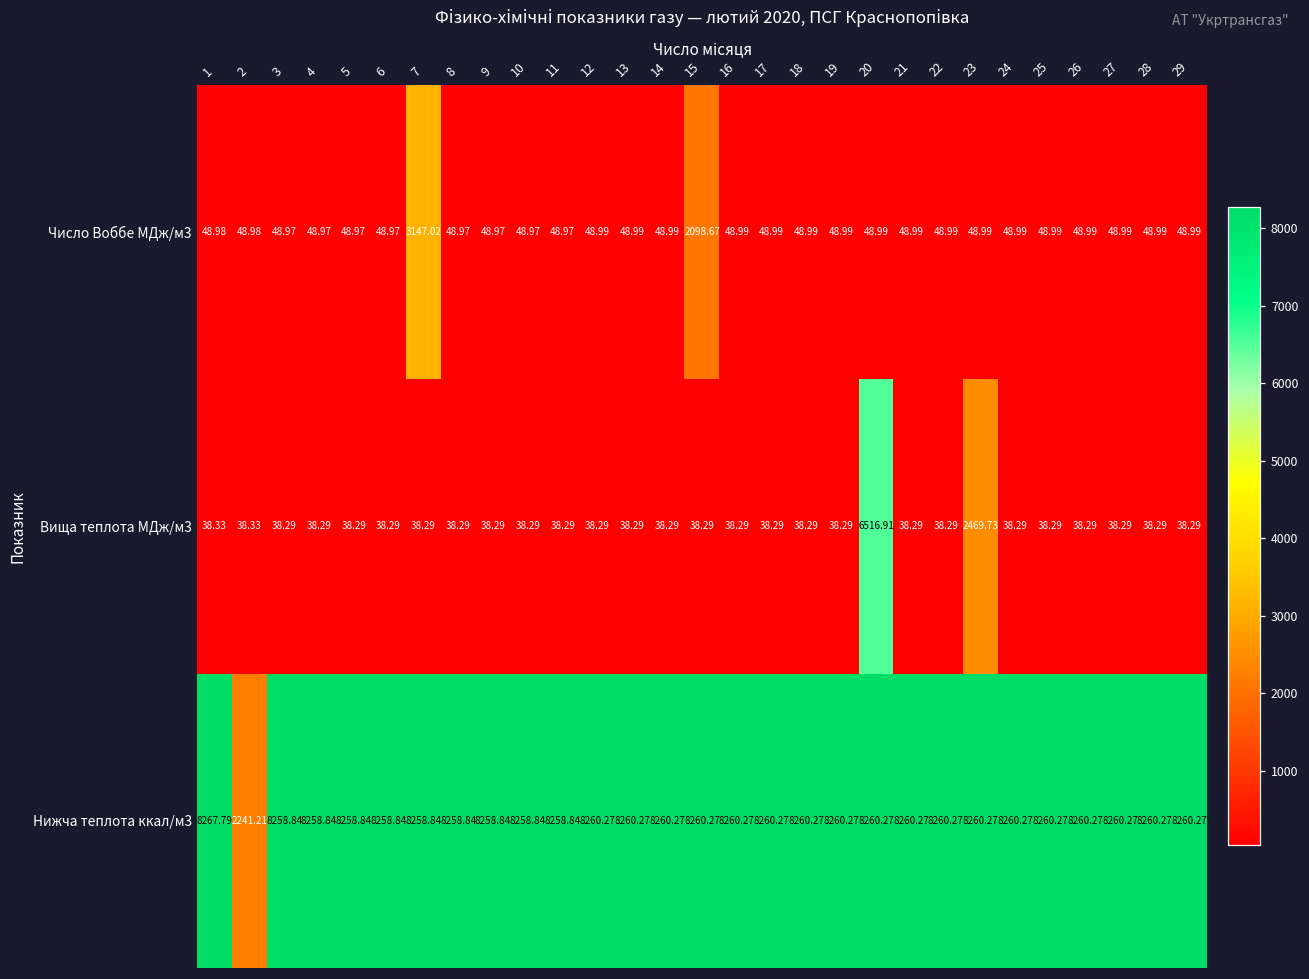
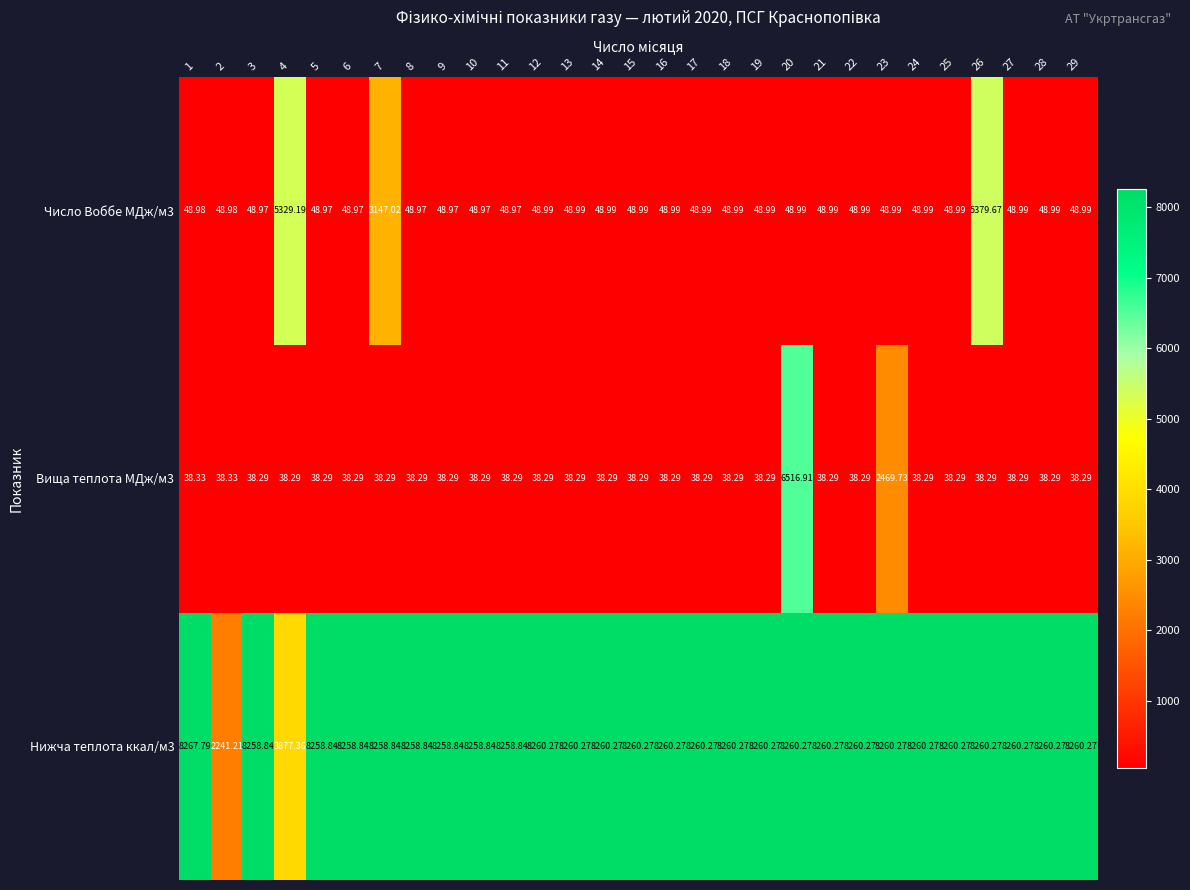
  {
    "Число Воббе МДж/м3": {
      "1": 48.98,
      "2": 48.98,
      "3": 48.97,
-     "4": 48.97,
+     "4": 5329.19,
      "5": 48.97,
      "6": 48.97,
      "7": 3147.02,
      "8": 48.97,
      "9": 48.97,
      "10": 48.97,
      "11": 48.97,
      "12": 48.99,
      "13": 48.99,
      "14": 48.99,
-     "15": 2098.67,
+     "15": 48.99,
      "16": 48.99,
      "17": 48.99,
      "18": 48.99,
      "19": 48.99,
      "20": 48.99,
      "21": 48.99,
      "22": 48.99,
      "23": 48.99,
      "24": 48.99,
      "25": 48.99,
-     "26": 48.99,
+     "26": 5379.67,
      "27": 48.99,
      "28": 48.99,
      "29": 48.99
    },
    "Вища теплота МДж/м3": {
      "1": 38.33,
      "2": 38.33,
      "3": 38.29,
      "4": 38.29,
      "5": 38.29,
      "6": 38.29,
      "7": 38.29,
      "8": 38.29,
      "9": 38.29,
      "10": 38.29,
      "11": 38.29,
      "12": 38.29,
      "13": 38.29,
      "14": 38.29,
      "15": 38.29,
      "16": 38.29,
      "17": 38.29,
      "18": 38.29,
      "19": 38.29,
      "20": 6516.91,
      "21": 38.29,
      "22": 38.29,
      "23": 2469.73,
      "24": 38.29,
      "25": 38.29,
      "26": 38.29,
      "27": 38.29,
      "28": 38.29,
      "29": 38.29
    },
    "Нижча теплота ккал/м3": {
      "1": 8267.79,
      "2": 2241.21,
      "3": 8258.84,
-     "4": 8258.84,
+     "4": 3877.36,
      "5": 8258.84,
      "6": 8258.84,
      "7": 8258.84,
      "8": 8258.84,
      "9": 8258.84,
      "10": 8258.84,
      "11": 8258.84,
      "12": 8260.27,
      "13": 8260.27,
      "14": 8260.27,
      "15": 8260.27,
      "16": 8260.27,
      "17": 8260.27,
      "18": 8260.27,
      "19": 8260.27,
      "20": 8260.27,
      "21": 8260.27,
      "22": 8260.27,
      "23": 8260.27,
      "24": 8260.27,
      "25": 8260.27,
      "26": 8260.27,
      "27": 8260.27,
      "28": 8260.27,
      "29": 8260.27
    }
  }
